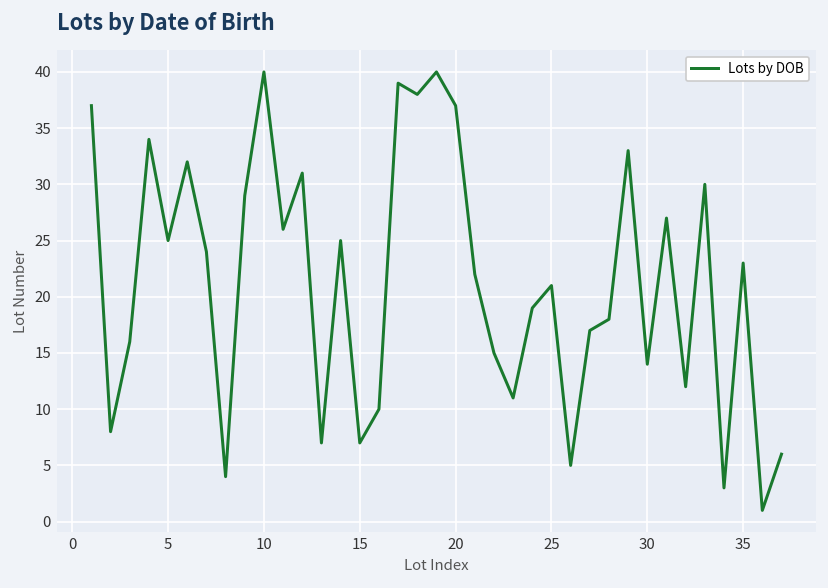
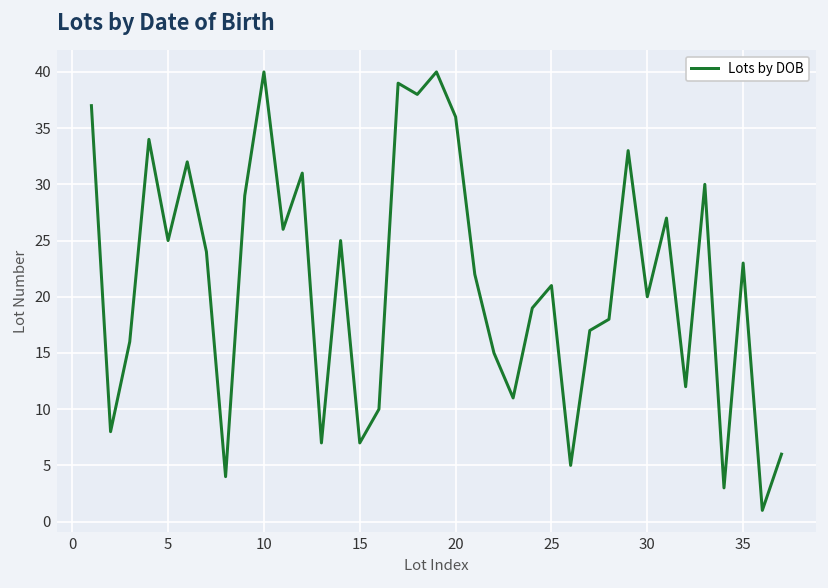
  {
    "5": 25,
    "10": 40,
    "15": 7,
-   "20": 37,
+   "20": 36,
    "25": 21,
-   "30": 14,
+   "30": 20,
    "35": 23
  }
